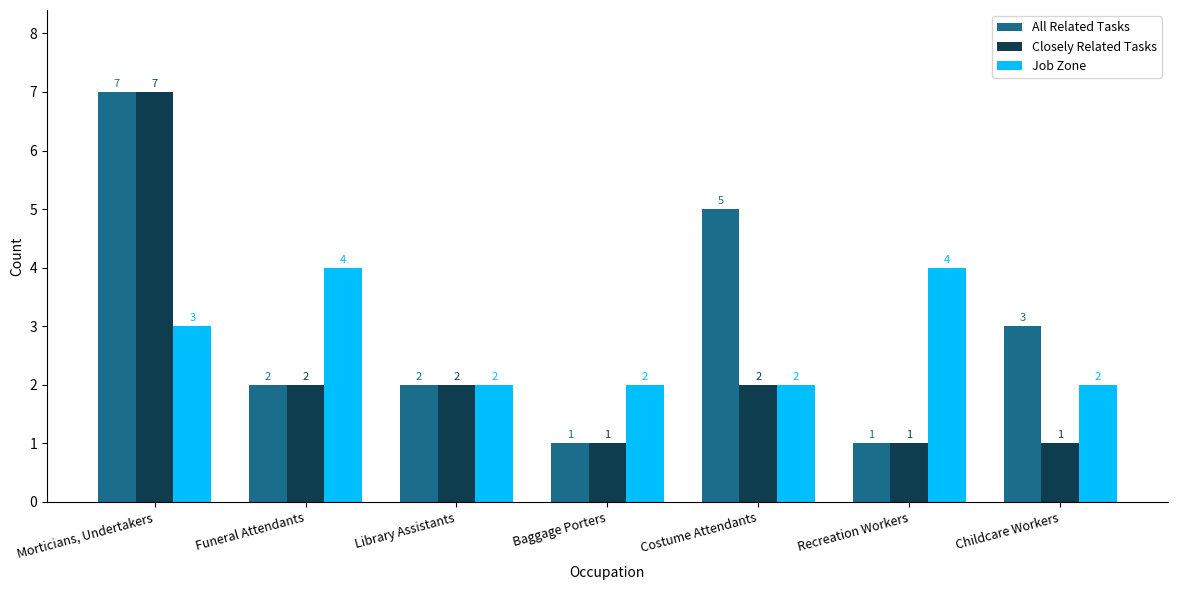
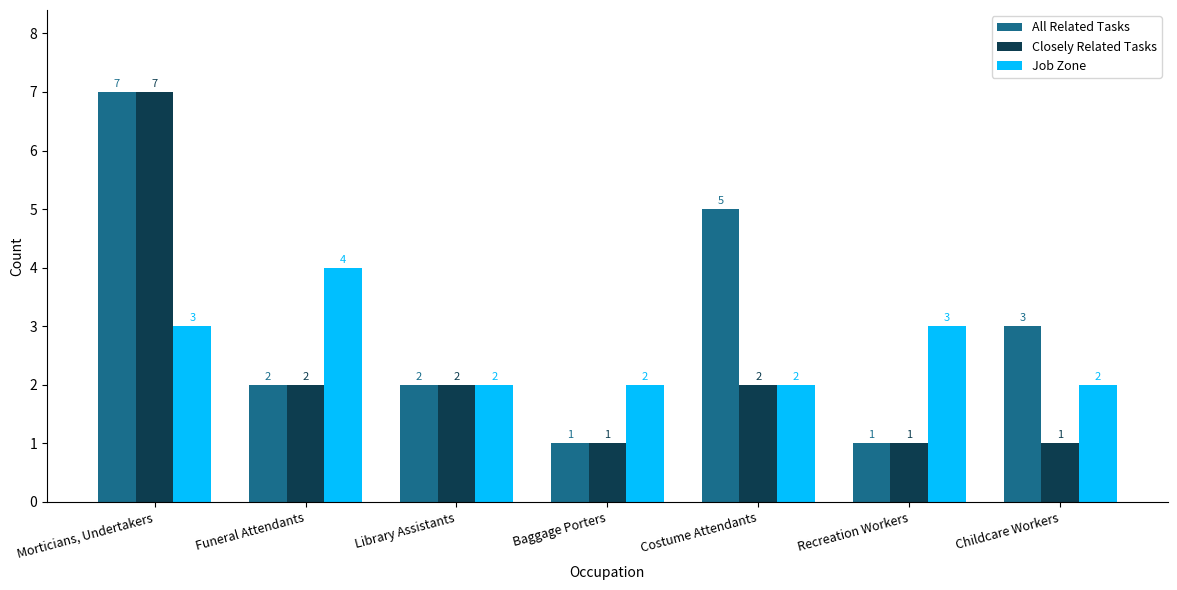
  {
    "All Related Tasks": {
      "Morticians, Undertakers": 7,
      "Funeral Attendants": 2,
      "Library Assistants": 2,
      "Baggage Porters": 1,
      "Costume Attendants": 5,
      "Recreation Workers": 1,
      "Childcare Workers": 3
    },
    "Closely Related Tasks": {
      "Morticians, Undertakers": 7,
      "Funeral Attendants": 2,
      "Library Assistants": 2,
      "Baggage Porters": 1,
      "Costume Attendants": 2,
      "Recreation Workers": 1,
      "Childcare Workers": 1
    },
    "Job Zone": {
      "Morticians, Undertakers": 3,
      "Funeral Attendants": 4,
      "Library Assistants": 2,
      "Baggage Porters": 2,
      "Costume Attendants": 2,
-     "Recreation Workers": 4,
+     "Recreation Workers": 3,
      "Childcare Workers": 2
    }
  }
